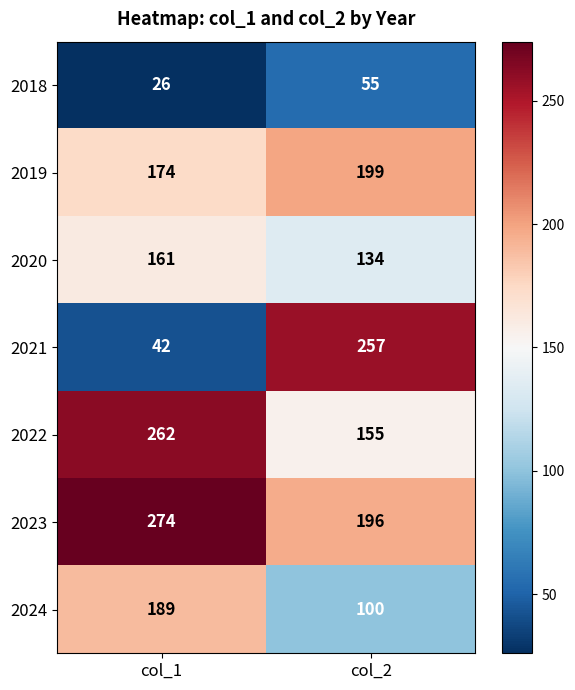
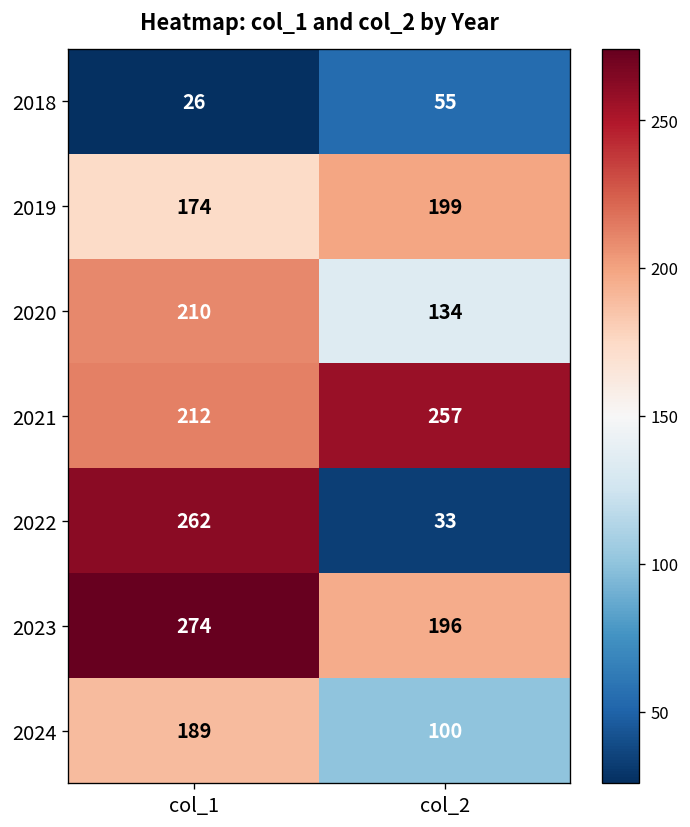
  {
    "2018": {
      "col_1": 26,
      "col_2": 55
    },
    "2019": {
      "col_1": 174,
      "col_2": 199
    },
    "2020": {
-     "col_1": 161,
+     "col_1": 210,
      "col_2": 134
    },
    "2021": {
-     "col_1": 42,
+     "col_1": 212,
      "col_2": 257
    },
    "2022": {
      "col_1": 262,
-     "col_2": 155
+     "col_2": 33
    },
    "2023": {
      "col_1": 274,
      "col_2": 196
    },
    "2024": {
      "col_1": 189,
      "col_2": 100
    }
  }
